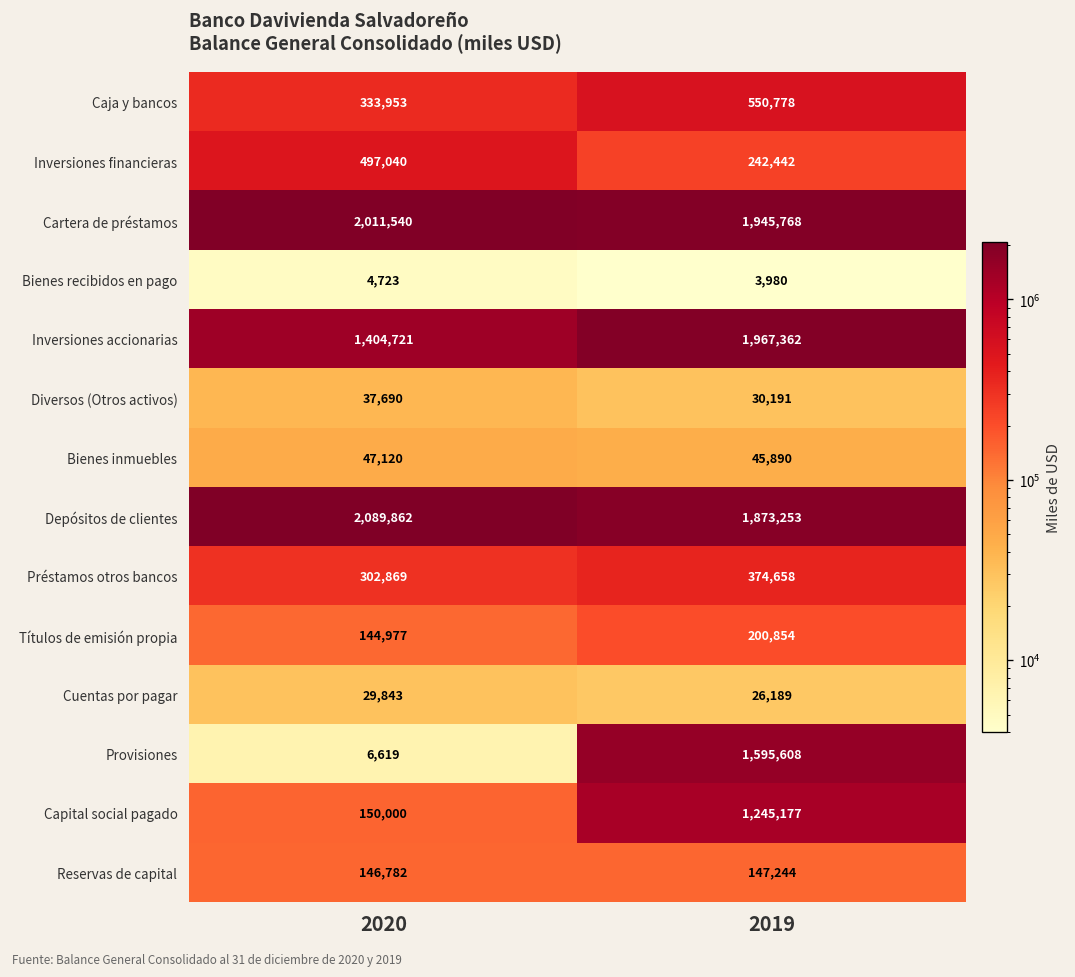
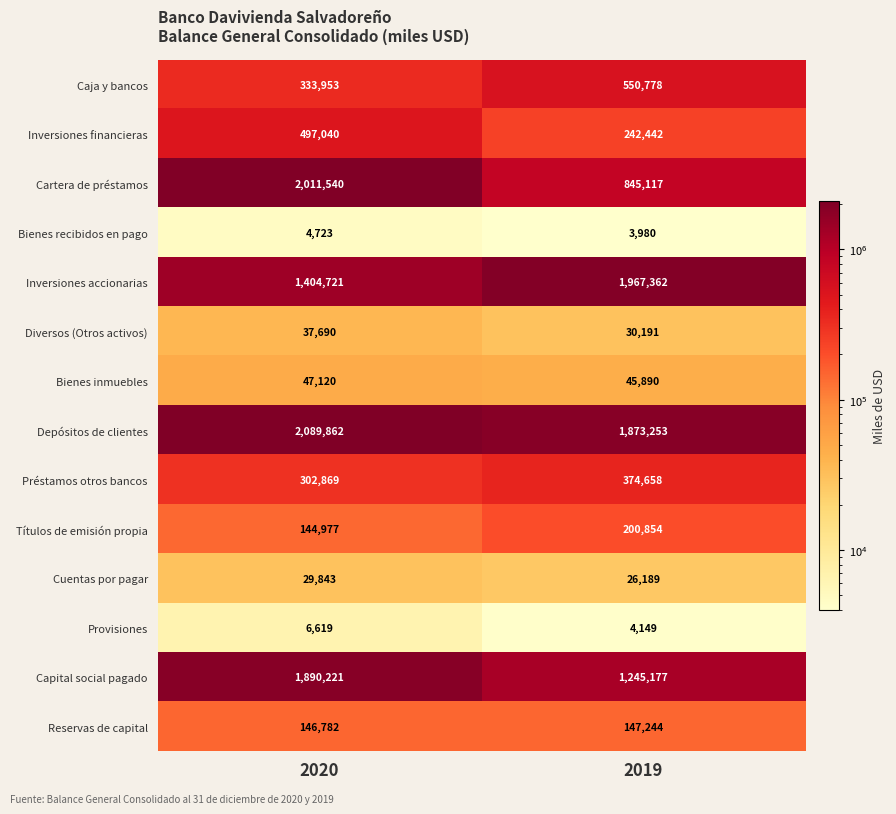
  {
    "Caja y bancos": {
      "2020": "333,953",
      "2019": "550,778"
    },
    "Inversiones financieras": {
      "2020": "497,040",
      "2019": "242,442"
    },
    "Cartera de préstamos": {
      "2020": "2,011,540",
-     "2019": "1,945,768"
+     "2019": "845,117"
    },
    "Bienes recibidos en pago": {
      "2020": "4,723",
      "2019": "3,980"
    },
    "Inversiones accionarias": {
      "2020": "1,404,721",
      "2019": "1,967,362"
    },
    "Diversos (Otros activos)": {
      "2020": "37,690",
      "2019": "30,191"
    },
    "Bienes inmuebles": {
      "2020": "47,120",
      "2019": "45,890"
    },
    "Depósitos de clientes": {
      "2020": "2,089,862",
      "2019": "1,873,253"
    },
    "Préstamos otros bancos": {
      "2020": "302,869",
      "2019": "374,658"
    },
    "Títulos de emisión propia": {
      "2020": "144,977",
      "2019": "200,854"
    },
    "Cuentas por pagar": {
      "2020": "29,843",
      "2019": "26,189"
    },
    "Provisiones": {
      "2020": "6,619",
-     "2019": "1,595,608"
+     "2019": "4,149"
    },
    "Capital social pagado": {
-     "2020": "150,000",
+     "2020": "1,890,221",
      "2019": "1,245,177"
    },
    "Reservas de capital": {
      "2020": "146,782",
      "2019": "147,244"
    }
  }
